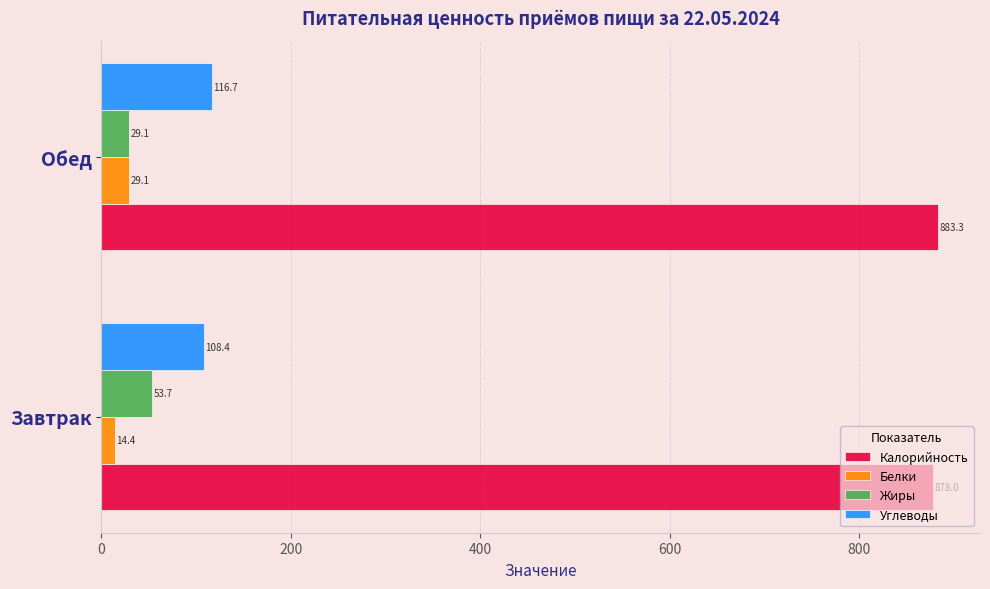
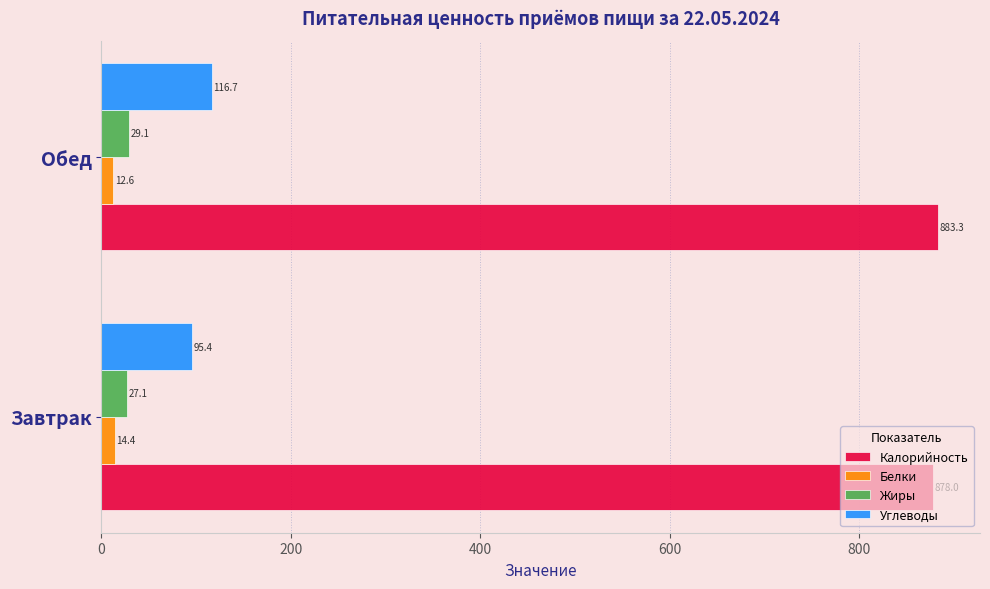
  {
    "Калорийность": {
      "Обед": 883.3
    },
    "Белки": {
-     "Обед": 29.1,
+     "Обед": 12.6,
      "Завтрак": 14.4
    },
    "Жиры": {
      "Обед": 29.1,
-     "Завтрак": 53.7
+     "Завтрак": 27.1
    },
    "Углеводы": {
      "Обед": 116.7,
-     "Завтрак": 108.4
+     "Завтрак": 95.4
    }
  }
